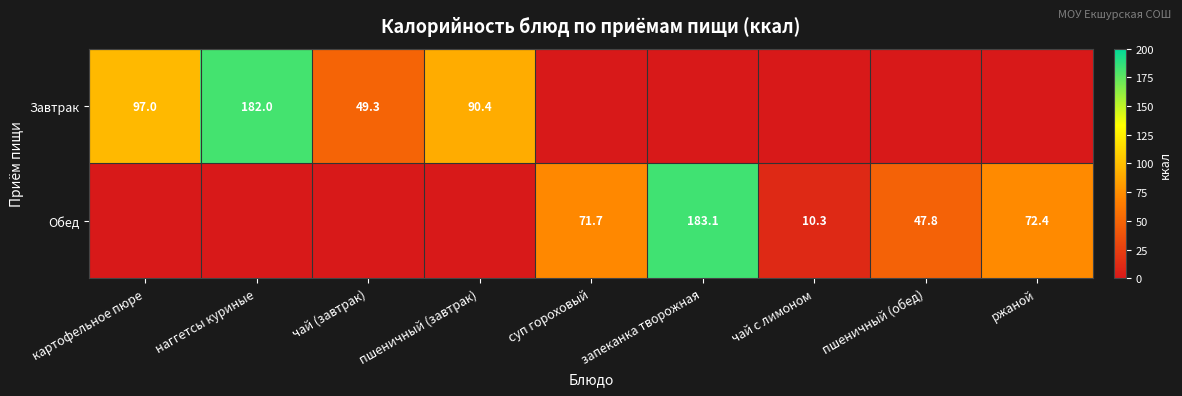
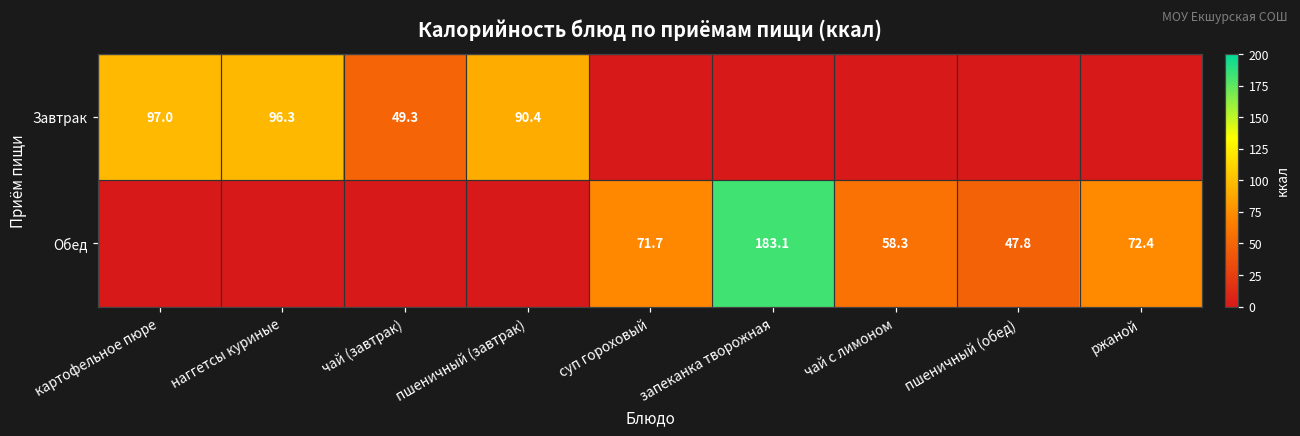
  {
    "Завтрак": {
      "картофельное пюре": 97.0,
-     "наггетсы куриные": 182.0,
+     "наггетсы куриные": 96.3,
      "чай (завтрак)": 49.3,
      "пшеничный (завтрак)": 90.4
    },
    "Обед": {
      "суп гороховый": 71.7,
      "запеканка творожная": 183.1,
-     "чай с лимоном": 10.3,
+     "чай с лимоном": 58.3,
      "пшеничный (обед)": 47.8,
      "ржаной": 72.4
    }
  }
